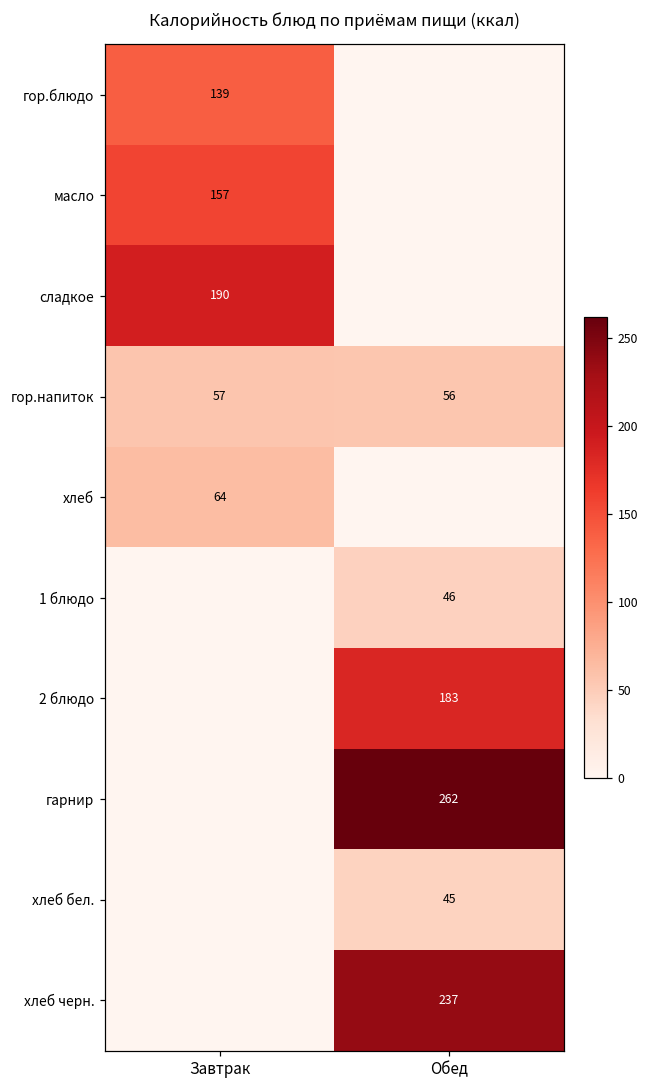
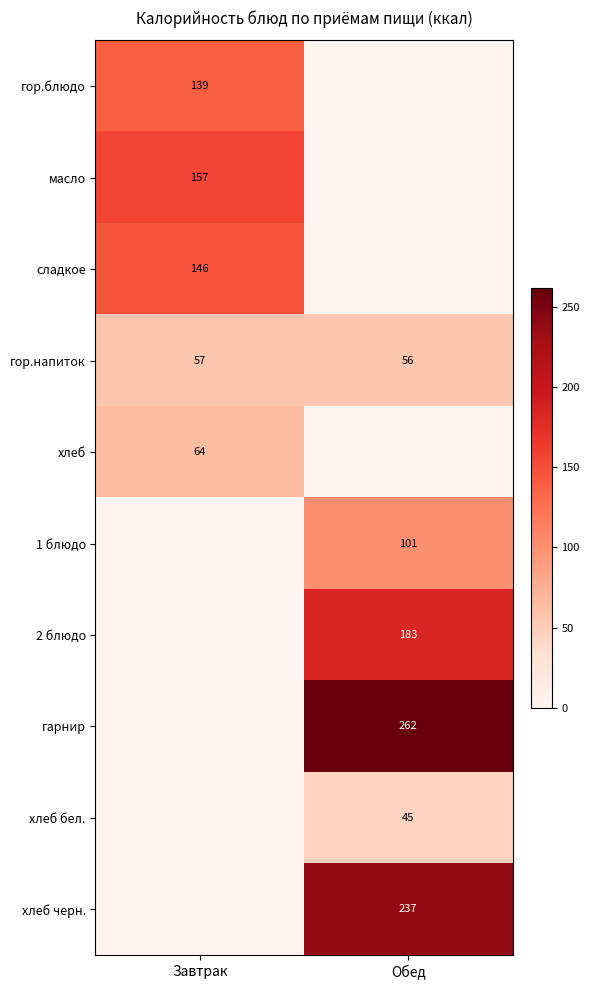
  {
    "гор.блюдо": {
      "Завтрак": 139
    },
    "масло": {
      "Завтрак": 157
    },
    "сладкое": {
-     "Завтрак": 190
+     "Завтрак": 146
    },
    "гор.напиток": {
      "Завтрак": 57,
      "Обед": 56
    },
    "хлеб": {
      "Завтрак": 64
    },
    "1 блюдо": {
-     "Обед": 46
+     "Обед": 101
    },
    "2 блюдо": {
      "Обед": 183
    },
    "гарнир": {
      "Обед": 262
    },
    "хлеб бел.": {
      "Обед": 45
    },
    "хлеб черн.": {
      "Обед": 237
    }
  }
